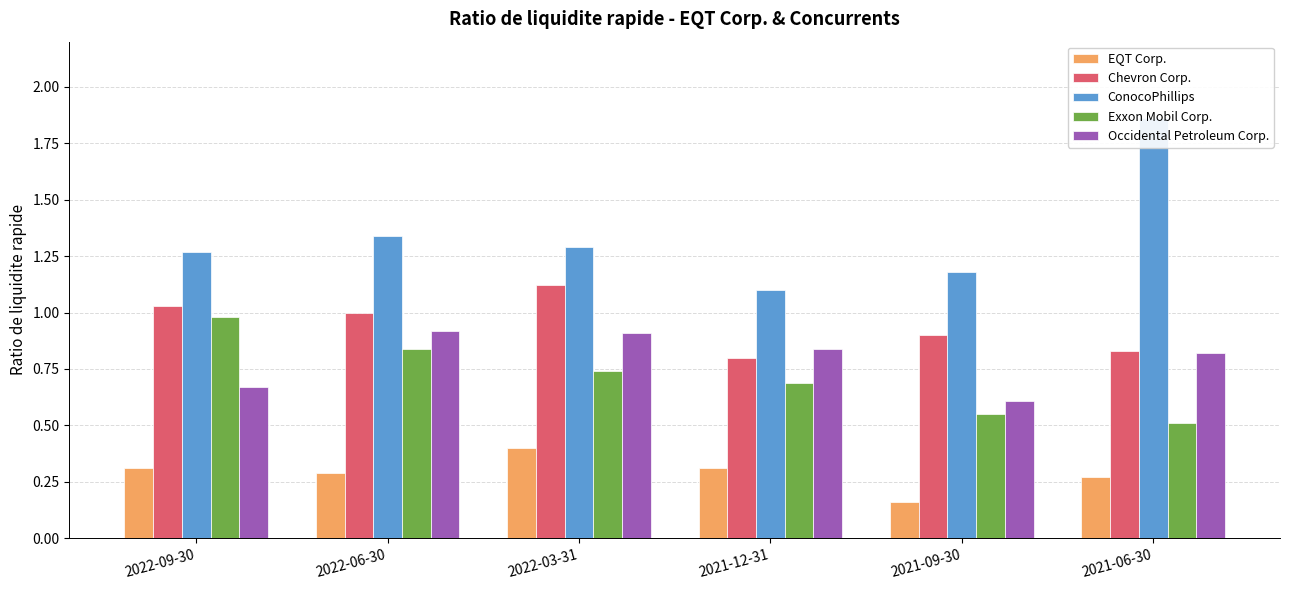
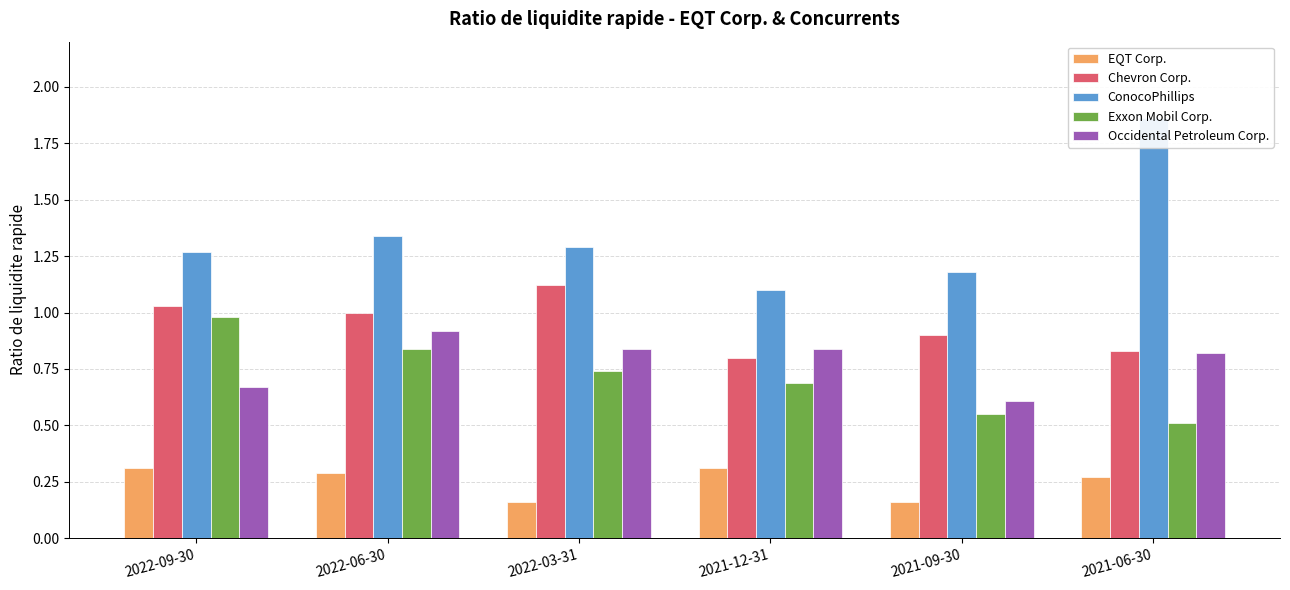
  {
    "EQT Corp.": {
      "2022-09-30": 0.31,
      "2022-06-30": 0.29,
-     "2022-03-31": 0.40,
+     "2022-03-31": 0.16,
      "2021-12-31": 0.31,
      "2021-09-30": 0.16,
      "2021-06-30": 0.27
    },
    "Chevron Corp.": {
      "2022-09-30": 1.03,
      "2022-06-30": 1.00,
      "2022-03-31": 1.12,
      "2021-12-31": 0.80,
      "2021-09-30": 0.90,
      "2021-06-30": 0.83
    },
    "ConocoPhillips": {
      "2022-09-30": 1.27,
      "2022-06-30": 1.34,
      "2022-03-31": 1.29,
      "2021-12-31": 1.10,
      "2021-09-30": 1.18
    },
    "Exxon Mobil Corp.": {
      "2022-09-30": 0.98,
      "2022-06-30": 0.84,
      "2022-03-31": 0.74,
      "2021-12-31": 0.69,
      "2021-09-30": 0.55,
      "2021-06-30": 0.51
    },
    "Occidental Petroleum Corp.": {
      "2022-09-30": 0.67,
      "2022-06-30": 0.92,
-     "2022-03-31": 0.91,
+     "2022-03-31": 0.84,
      "2021-12-31": 0.84,
      "2021-09-30": 0.61,
      "2021-06-30": 0.82
    }
  }
